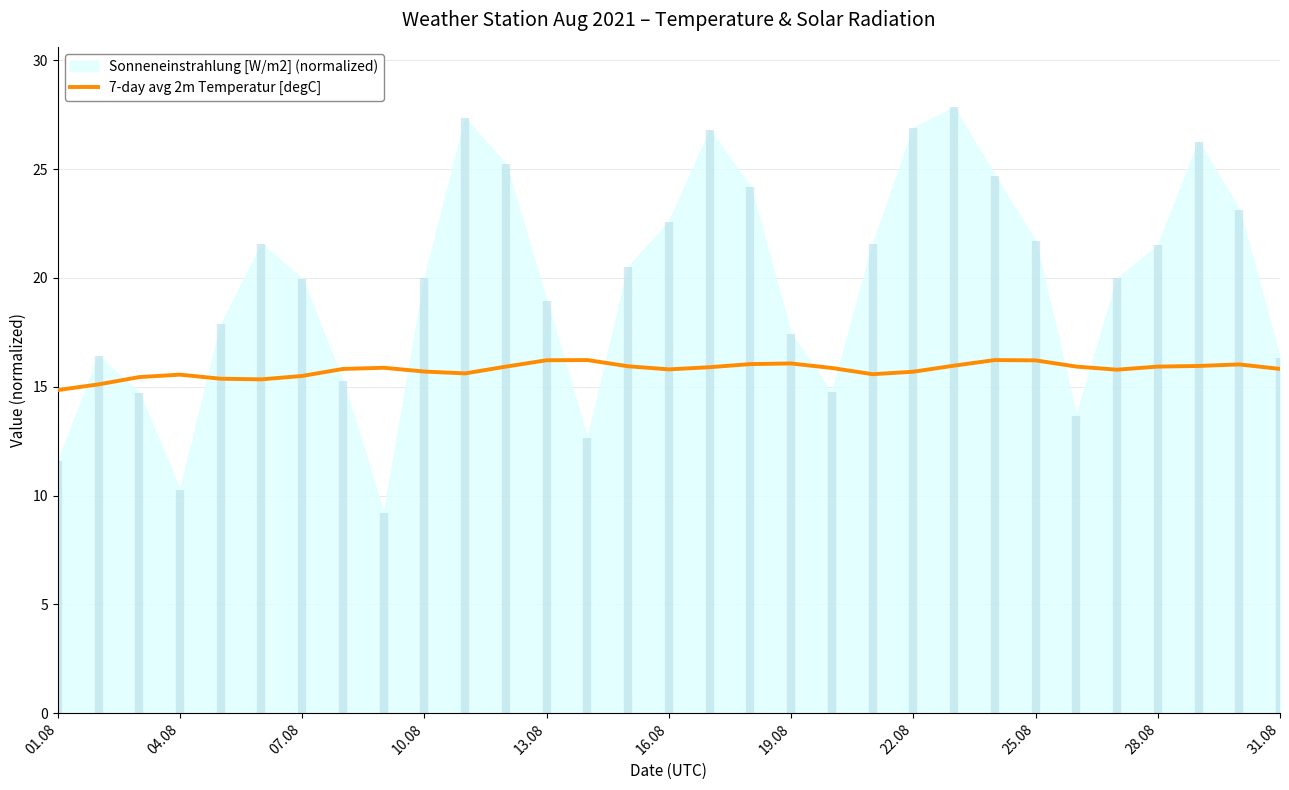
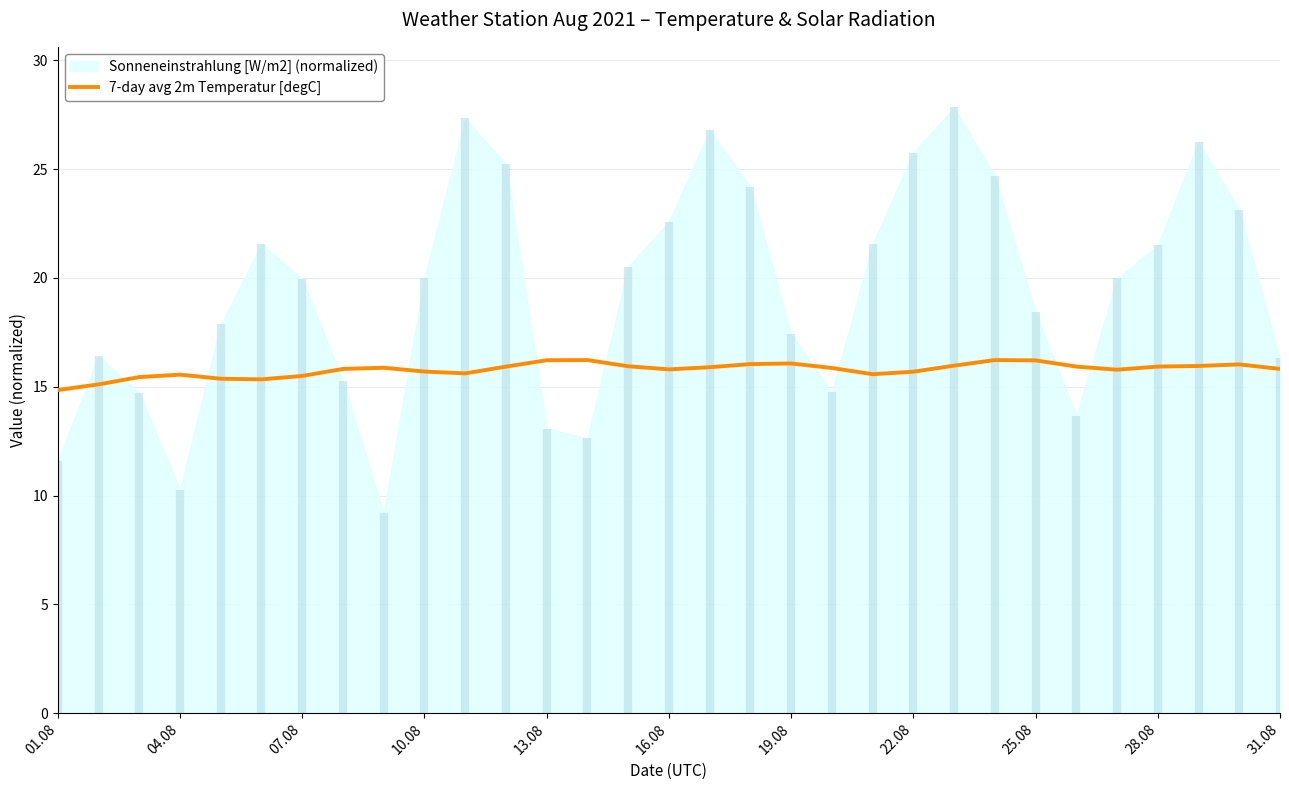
  {
    "7-day avg 2m Temperatur [degC]": {
      "01.08": 14.9,
      "04.08": 15.6,
      "07.08": 15.5,
      "10.08": 15.7,
      "13.08": 16.2,
      "16.08": 15.8,
      "19.08": 16.1,
      "22.08": 15.7,
      "25.08": 16.2,
      "28.08": 15.9,
      "31.08": 15.8
    },
    "Sonneneinstrahlung [W/m2] (normalized)": {
      "01.08": 11.6,
      "04.08": 10.3,
      "07.08": 20.0,
      "10.08": 20.0,
-     "13.08": 18.9,
+     "13.08": 13.1,
      "16.08": 22.6,
      "19.08": 17.4,
-     "22.08": 26.9,
-     "25.08": 21.7,
+     "22.08": 25.8,
+     "25.08": 18.4,
      "28.08": 21.5,
      "31.08": 16.3
    }
  }
